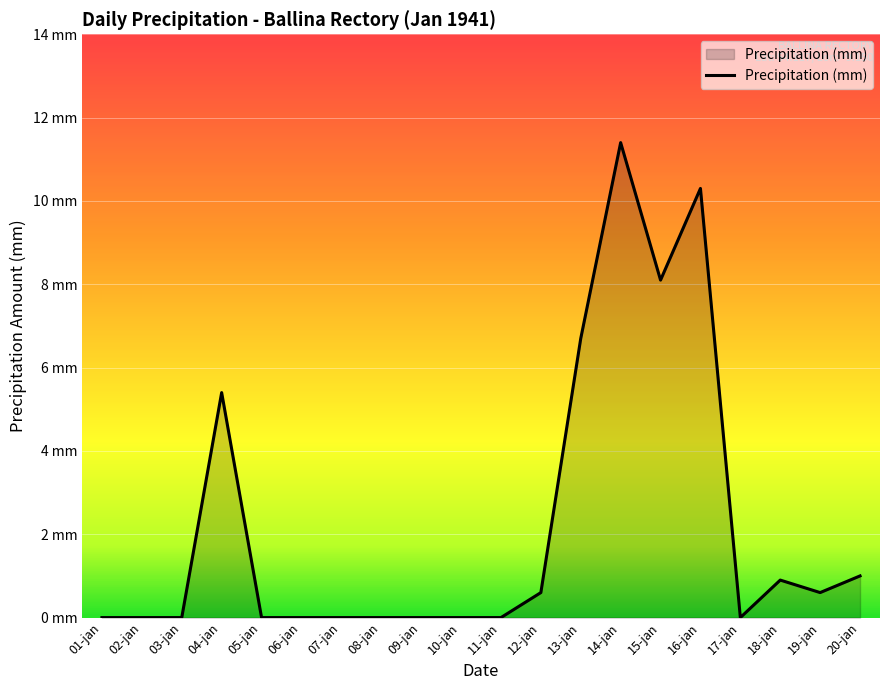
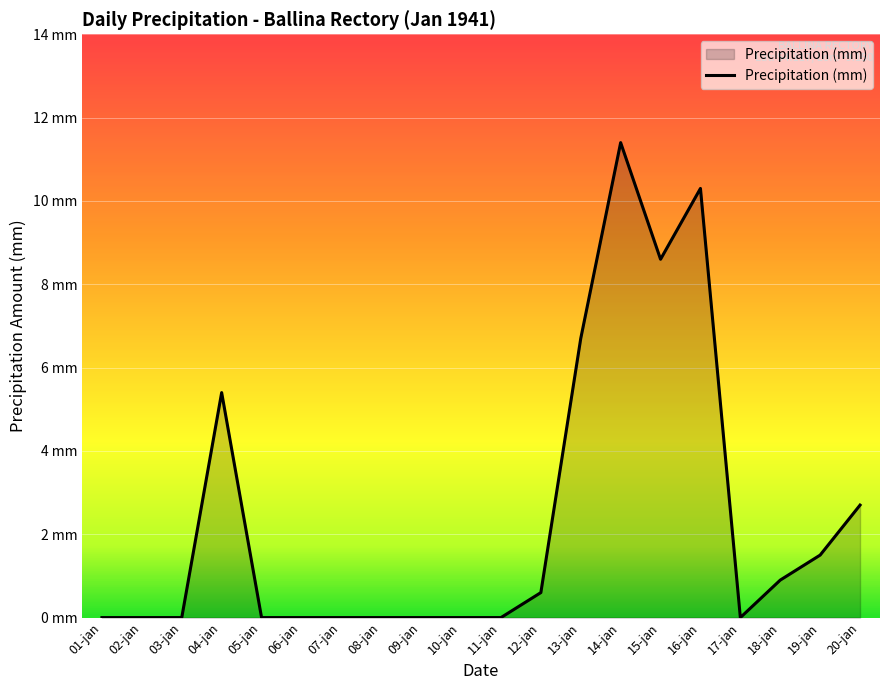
  {
    "01-jan": "0.0 mm",
    "02-jan": "0.0 mm",
    "03-jan": "0.0 mm",
    "04-jan": "5.4 mm",
    "05-jan": "0.0 mm",
    "06-jan": "0.0 mm",
    "07-jan": "0.0 mm",
    "08-jan": "0.0 mm",
    "09-jan": "0.0 mm",
    "10-jan": "0.0 mm",
    "11-jan": "0.0 mm",
    "12-jan": "0.6 mm",
    "13-jan": "6.7 mm",
    "14-jan": "11.4 mm",
-   "15-jan": "8.1 mm",
+   "15-jan": "8.6 mm",
    "16-jan": "10.3 mm",
    "17-jan": "0.0 mm",
    "18-jan": "0.9 mm",
-   "19-jan": "0.6 mm",
-   "20-jan": "1.0 mm"
+   "19-jan": "1.5 mm",
+   "20-jan": "2.7 mm"
  }
